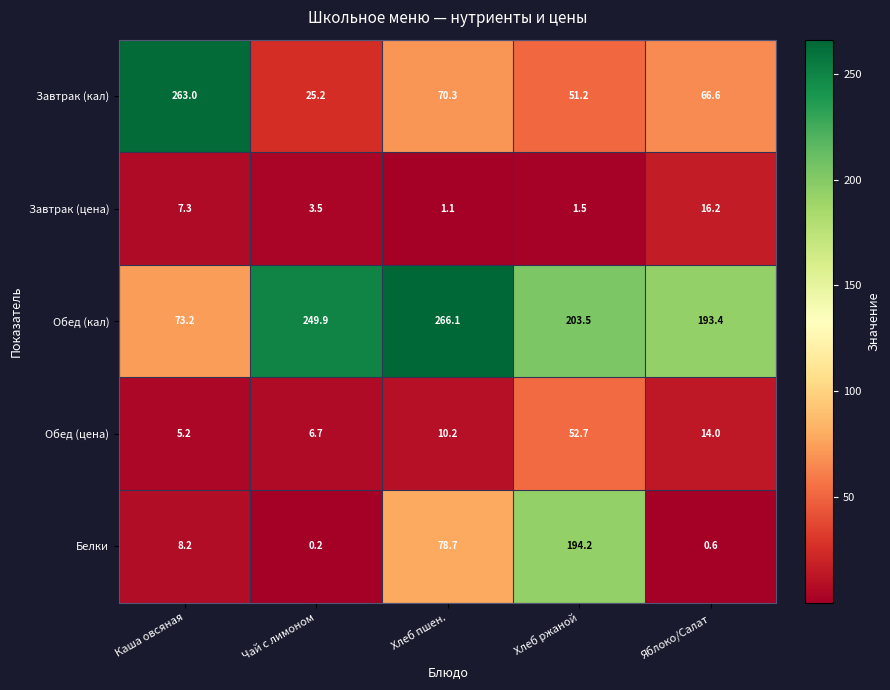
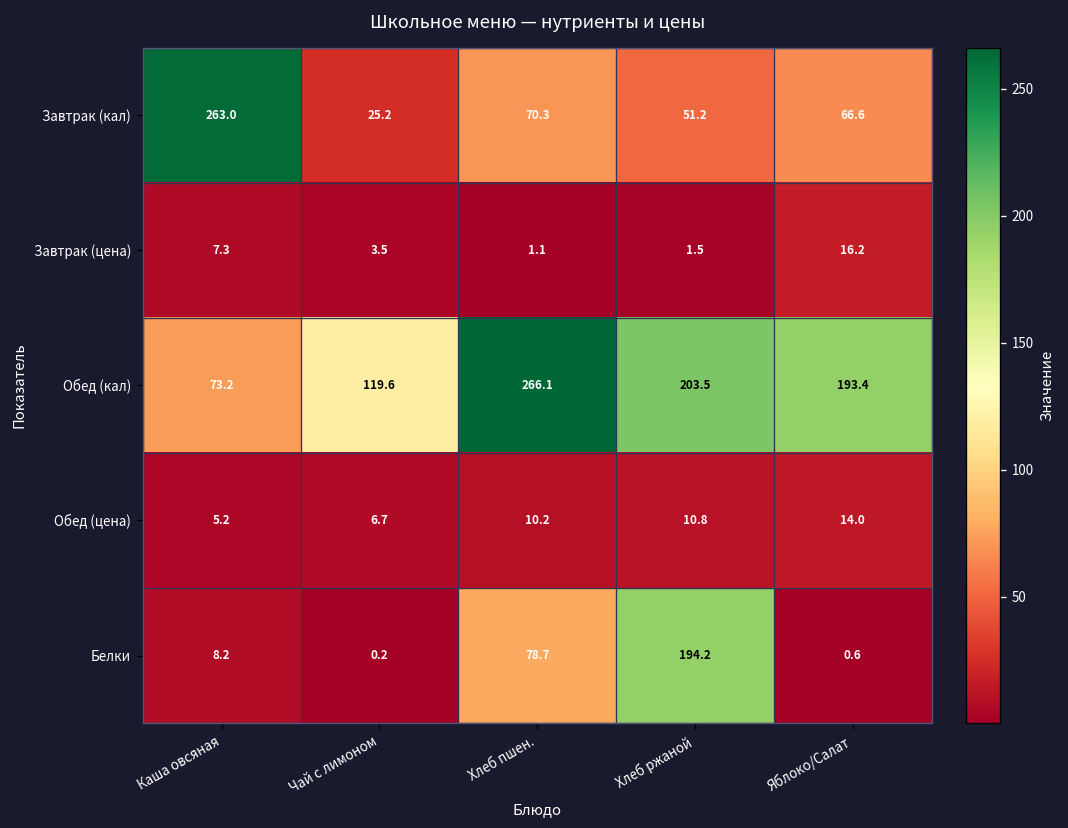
  {
    "Завтрак (кал)": {
      "Каша овсяная": 263.0,
      "Чай с лимоном": 25.2,
      "Хлеб пшен.": 70.3,
      "Хлеб ржаной": 51.2,
      "Яблоко/Салат": 66.6
    },
    "Завтрак (цена)": {
      "Каша овсяная": 7.3,
      "Чай с лимоном": 3.5,
      "Хлеб пшен.": 1.1,
      "Хлеб ржаной": 1.5,
      "Яблоко/Салат": 16.2
    },
    "Обед (кал)": {
      "Каша овсяная": 73.2,
-     "Чай с лимоном": 249.9,
+     "Чай с лимоном": 119.6,
      "Хлеб пшен.": 266.1,
      "Хлеб ржаной": 203.5,
      "Яблоко/Салат": 193.4
    },
    "Обед (цена)": {
      "Каша овсяная": 5.2,
      "Чай с лимоном": 6.7,
      "Хлеб пшен.": 10.2,
-     "Хлеб ржаной": 52.7,
+     "Хлеб ржаной": 10.8,
      "Яблоко/Салат": 14.0
    },
    "Белки": {
      "Каша овсяная": 8.2,
      "Чай с лимоном": 0.2,
      "Хлеб пшен.": 78.7,
      "Хлеб ржаной": 194.2,
      "Яблоко/Салат": 0.6
    }
  }
